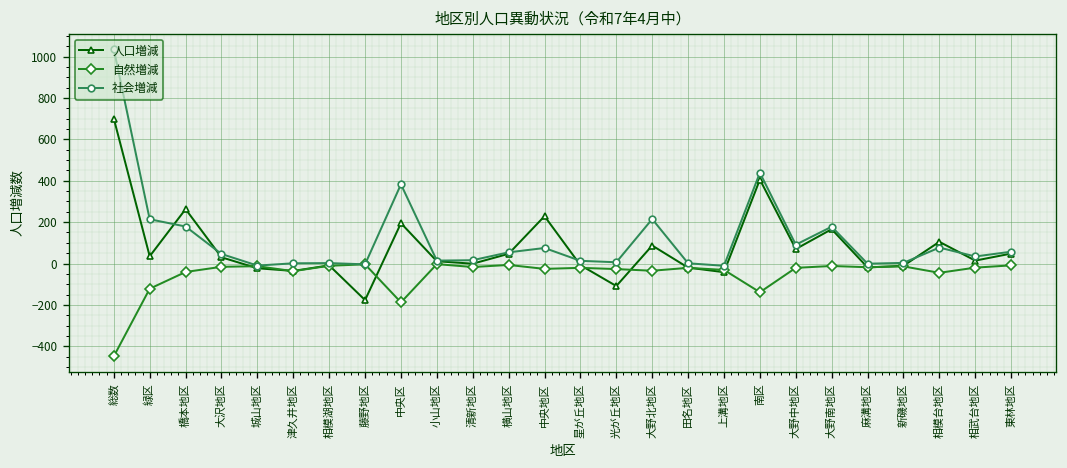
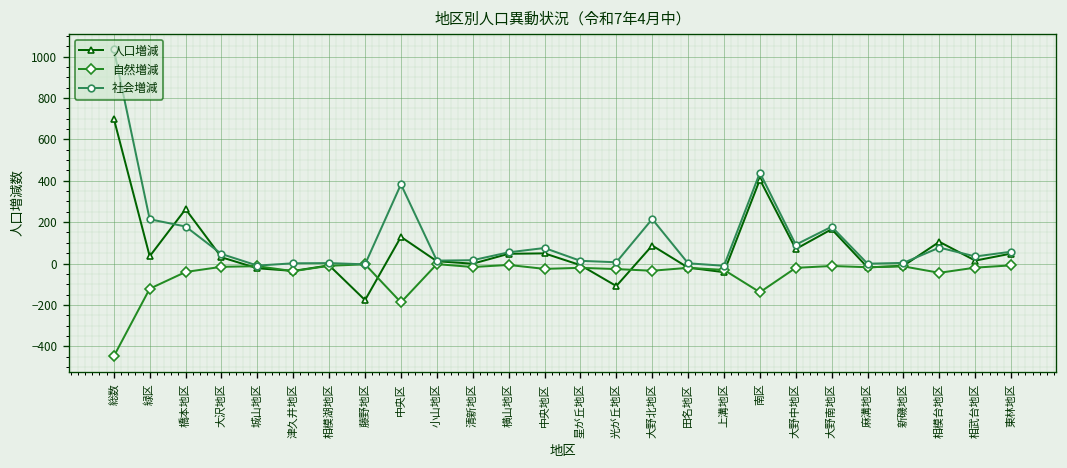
  {
    "人口増減": {
      "総数": 700,
      "緑区": 40,
      "橋本地区": 260,
      "大沢地区": 30,
      "藤野地区": -180,
-     "中央区": 200,
+     "中央区": 130,
      "清新地区": 0,
-     "中央地区": 230,
+     "中央地区": 50,
      "光が丘地区": -110,
      "大野北地区": 90,
      "南区": 410,
      "大野中地区": 70,
      "相模台地区": 110,
      "相武台地区": 10
    }
  }
